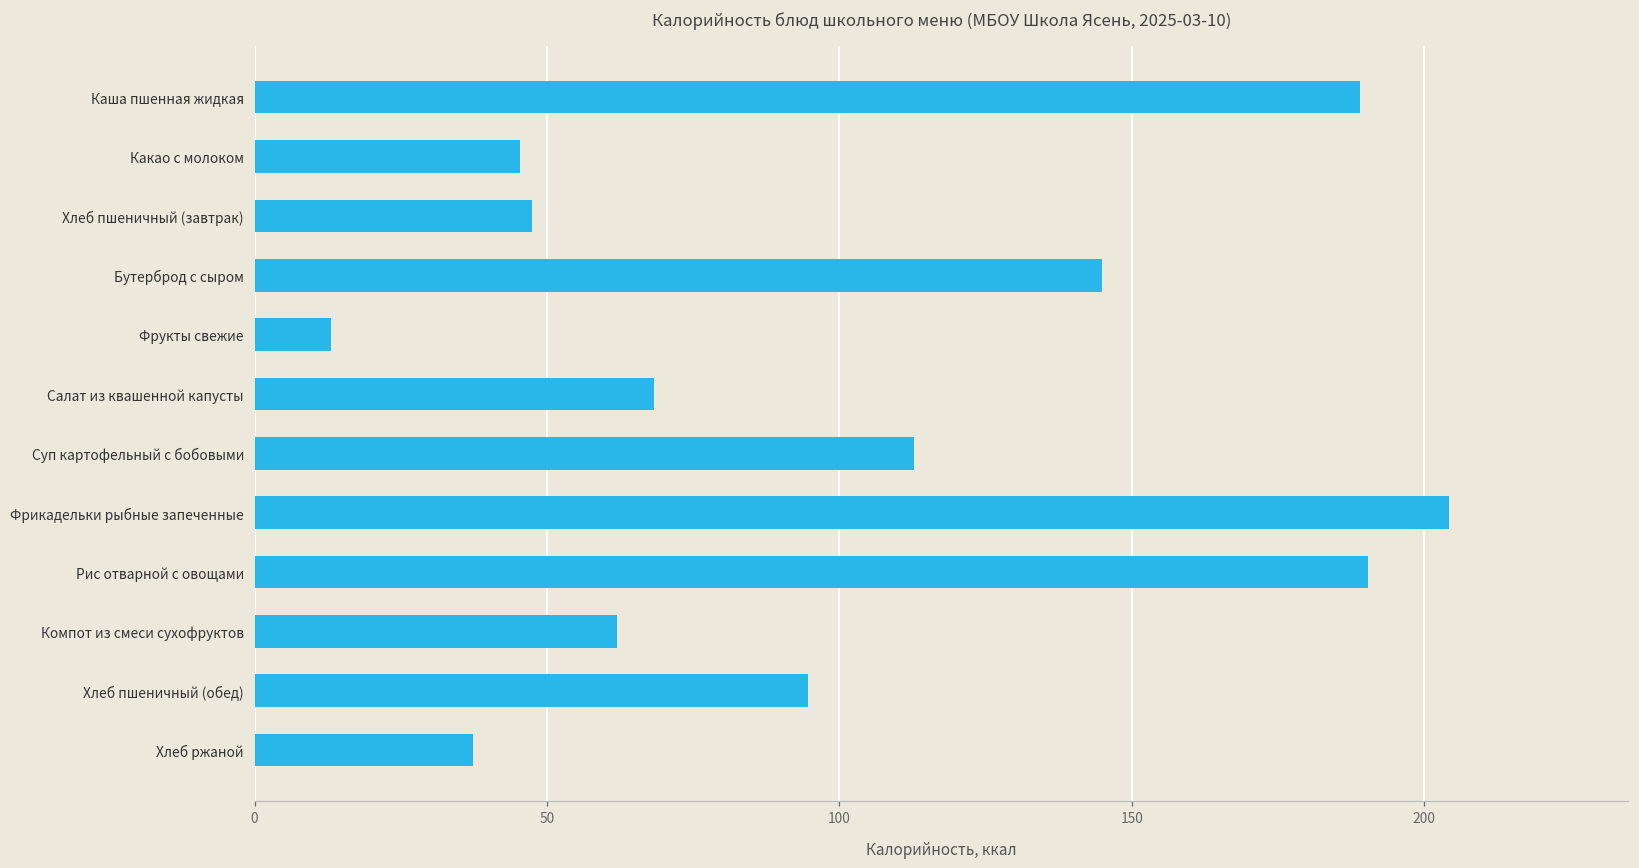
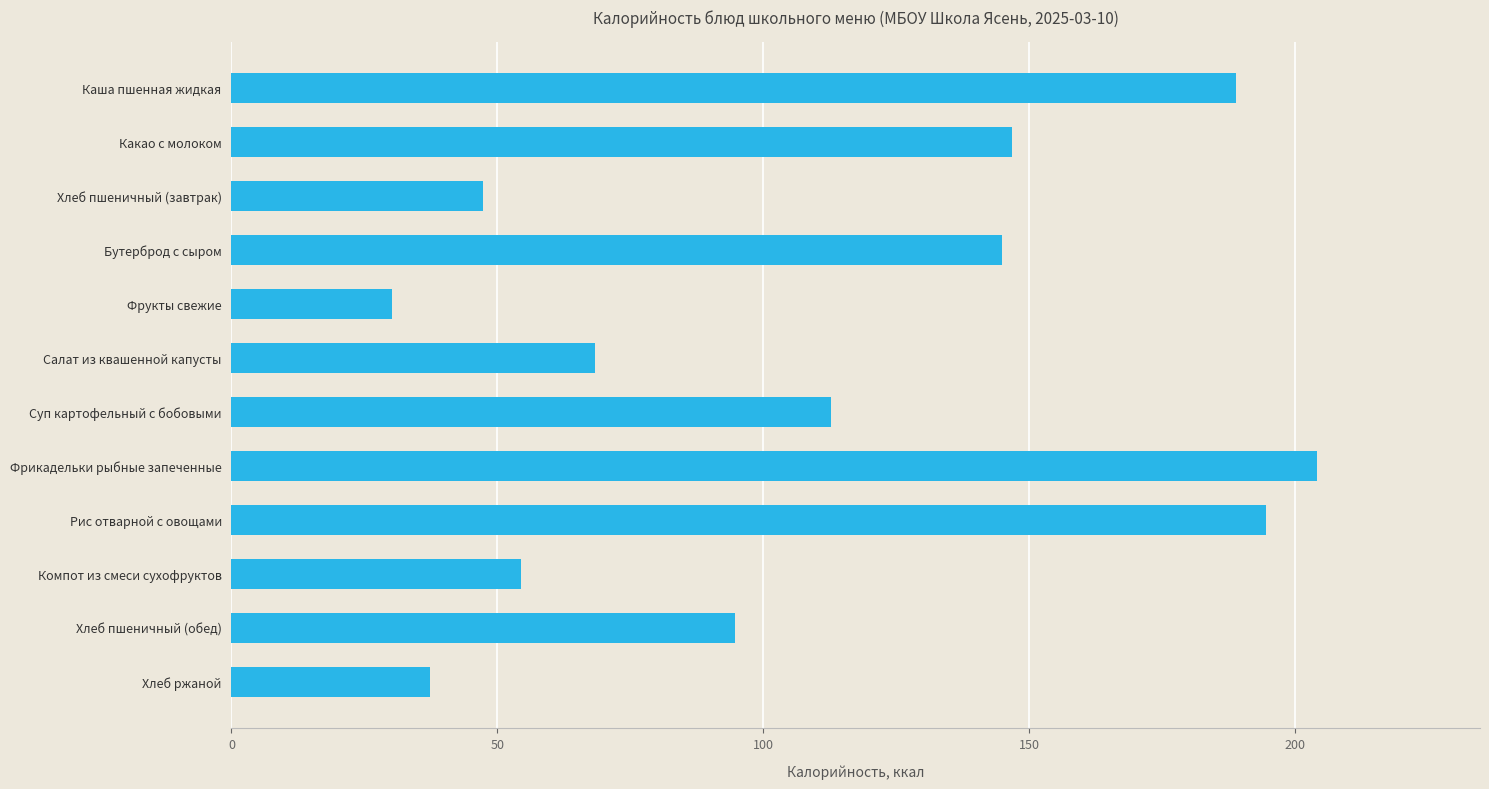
  {
    "Каша пшенная жидкая": 189,
-   "Какао с молоком": 45,
+   "Какао с молоком": 147,
    "Хлеб пшеничный (завтрак)": 47,
    "Бутерброд с сыром": 145,
-   "Фрукты свежие": 13,
+   "Фрукты свежие": 30,
    "Салат из квашенной капусты": 68,
    "Суп картофельный с бобовыми": 113,
    "Фрикадельки рыбные запеченные": 204,
-   "Рис отварной с овощами": 190,
-   "Компот из смеси сухофруктов": 62,
+   "Рис отварной с овощами": 195,
+   "Компот из смеси сухофруктов": 55,
    "Хлеб пшеничный (обед)": 95,
    "Хлеб ржаной": 37
  }
